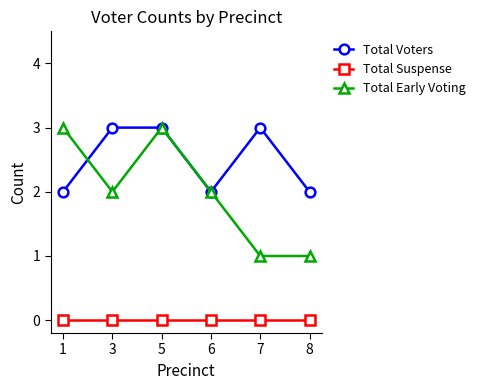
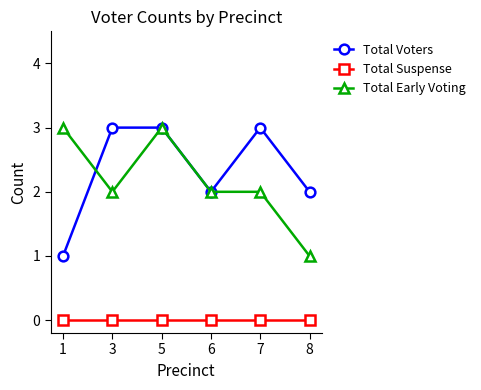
  {
    "Total Voters": {
-     "1": 2,
+     "1": 1,
      "3": 3,
      "7": 3,
      "8": 2
    },
    "Total Suspense": {
      "1": 0,
      "3": 0,
      "5": 0,
      "6": 0,
      "7": 0,
      "8": 0
    },
    "Total Early Voting": {
      "1": 3,
      "3": 2,
-     "7": 1,
+     "7": 2,
      "8": 1
    }
  }
